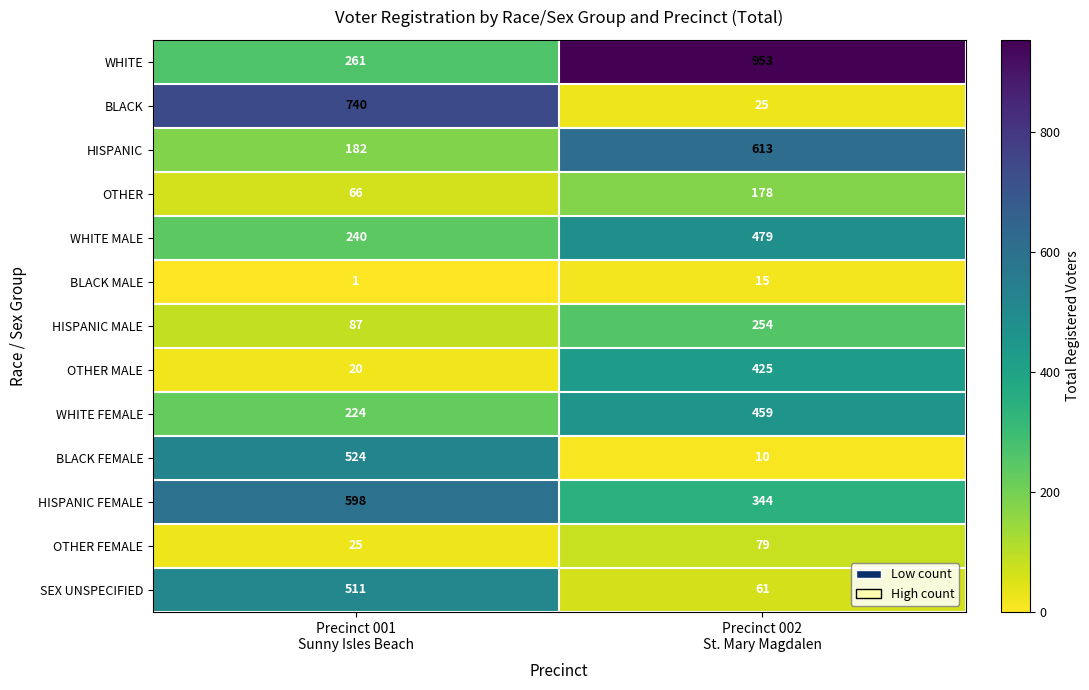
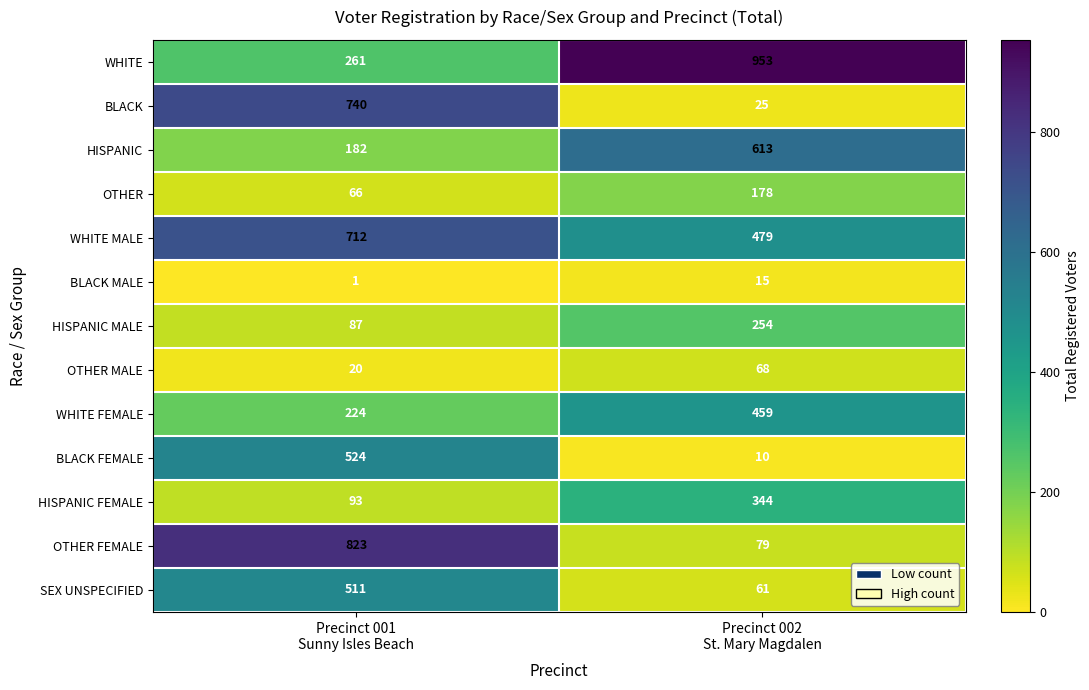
  {
    "WHITE": {
      "Precinct 001 Sunny Isles Beach": 261,
      "Precinct 002 St. Mary Magdalen": 953
    },
    "BLACK": {
      "Precinct 001 Sunny Isles Beach": 740,
      "Precinct 002 St. Mary Magdalen": 25
    },
    "HISPANIC": {
      "Precinct 001 Sunny Isles Beach": 182,
      "Precinct 002 St. Mary Magdalen": 613
    },
    "OTHER": {
      "Precinct 001 Sunny Isles Beach": 66,
      "Precinct 002 St. Mary Magdalen": 178
    },
    "WHITE MALE": {
-     "Precinct 001 Sunny Isles Beach": 240,
+     "Precinct 001 Sunny Isles Beach": 712,
      "Precinct 002 St. Mary Magdalen": 479
    },
    "BLACK MALE": {
      "Precinct 001 Sunny Isles Beach": 1,
      "Precinct 002 St. Mary Magdalen": 15
    },
    "HISPANIC MALE": {
      "Precinct 001 Sunny Isles Beach": 87,
      "Precinct 002 St. Mary Magdalen": 254
    },
    "OTHER MALE": {
      "Precinct 001 Sunny Isles Beach": 20,
-     "Precinct 002 St. Mary Magdalen": 425
+     "Precinct 002 St. Mary Magdalen": 68
    },
    "WHITE FEMALE": {
      "Precinct 001 Sunny Isles Beach": 224,
      "Precinct 002 St. Mary Magdalen": 459
    },
    "BLACK FEMALE": {
      "Precinct 001 Sunny Isles Beach": 524,
      "Precinct 002 St. Mary Magdalen": 10
    },
    "HISPANIC FEMALE": {
-     "Precinct 001 Sunny Isles Beach": 598,
+     "Precinct 001 Sunny Isles Beach": 93,
      "Precinct 002 St. Mary Magdalen": 344
    },
    "OTHER FEMALE": {
-     "Precinct 001 Sunny Isles Beach": 25,
+     "Precinct 001 Sunny Isles Beach": 823,
      "Precinct 002 St. Mary Magdalen": 79
    },
    "SEX UNSPECIFIED": {
      "Precinct 001 Sunny Isles Beach": 511,
      "Precinct 002 St. Mary Magdalen": 61
    }
  }
